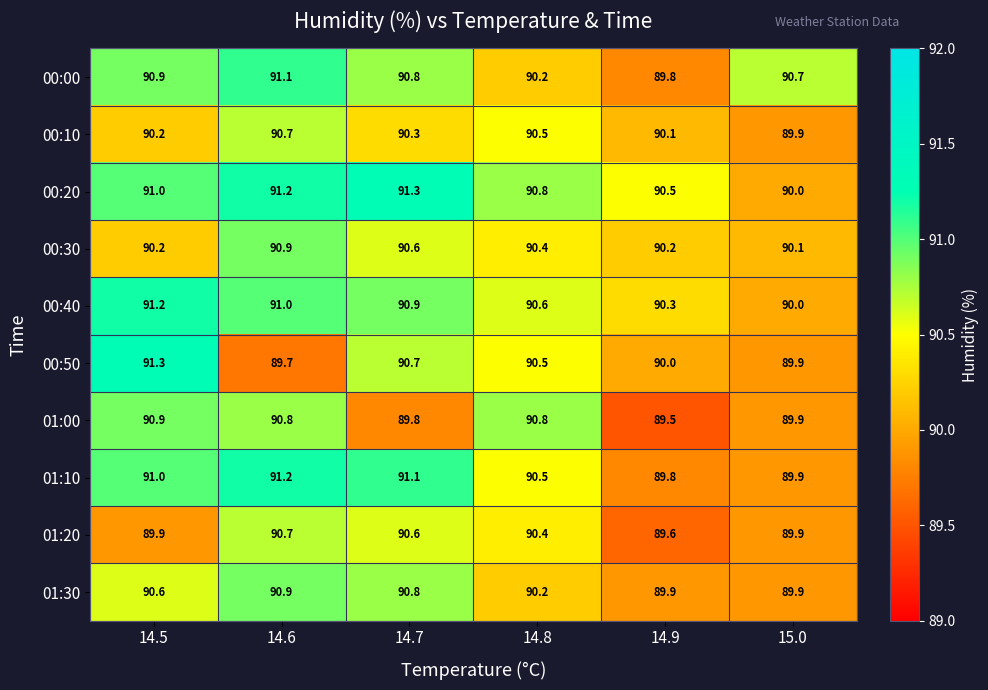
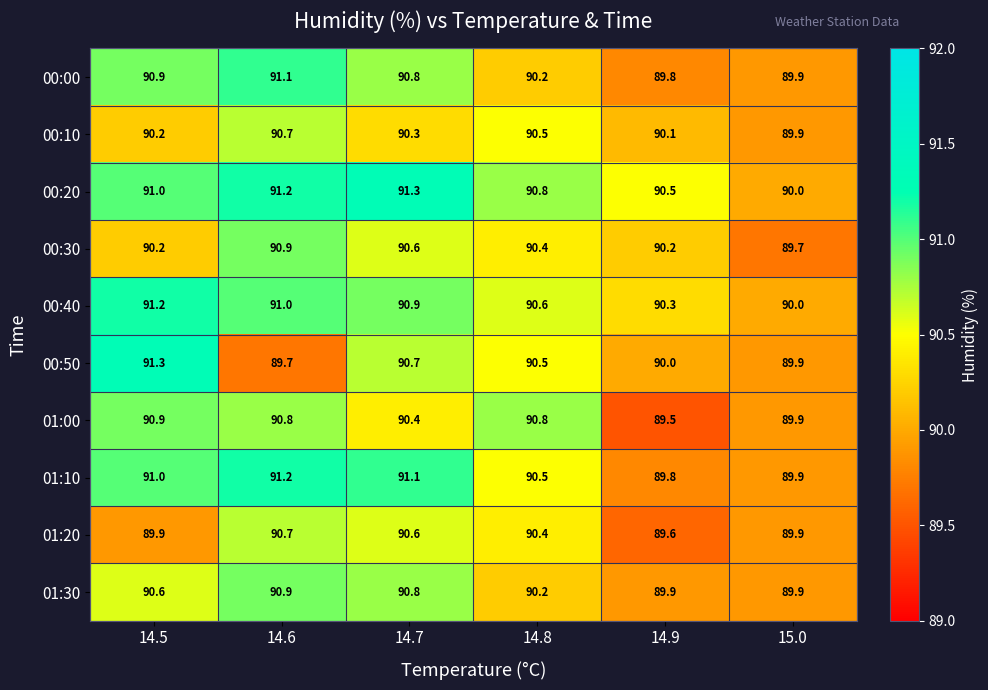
  {
    "00:00": {
      "14.5": 90.9,
      "14.6": 91.1,
      "14.7": 90.8,
      "14.8": 90.2,
      "14.9": 89.8,
-     "15.0": 90.7
+     "15.0": 89.9
    },
    "00:10": {
      "14.5": 90.2,
      "14.6": 90.7,
      "14.7": 90.3,
      "14.8": 90.5,
      "14.9": 90.1,
      "15.0": 89.9
    },
    "00:20": {
      "14.5": 91.0,
      "14.6": 91.2,
      "14.7": 91.3,
      "14.8": 90.8,
      "14.9": 90.5,
      "15.0": 90.0
    },
    "00:30": {
      "14.5": 90.2,
      "14.6": 90.9,
      "14.7": 90.6,
      "14.8": 90.4,
      "14.9": 90.2,
-     "15.0": 90.1
+     "15.0": 89.7
    },
    "00:40": {
      "14.5": 91.2,
      "14.6": 91.0,
      "14.7": 90.9,
      "14.8": 90.6,
      "14.9": 90.3,
      "15.0": 90.0
    },
    "00:50": {
      "14.5": 91.3,
      "14.6": 89.7,
      "14.7": 90.7,
      "14.8": 90.5,
      "14.9": 90.0,
      "15.0": 89.9
    },
    "01:00": {
      "14.5": 90.9,
      "14.6": 90.8,
-     "14.7": 89.8,
+     "14.7": 90.4,
      "14.8": 90.8,
      "14.9": 89.5,
      "15.0": 89.9
    },
    "01:10": {
      "14.5": 91.0,
      "14.6": 91.2,
      "14.7": 91.1,
      "14.8": 90.5,
      "14.9": 89.8,
      "15.0": 89.9
    },
    "01:20": {
      "14.5": 89.9,
      "14.6": 90.7,
      "14.7": 90.6,
      "14.8": 90.4,
      "14.9": 89.6,
      "15.0": 89.9
    },
    "01:30": {
      "14.5": 90.6,
      "14.6": 90.9,
      "14.7": 90.8,
      "14.8": 90.2,
      "14.9": 89.9,
      "15.0": 89.9
    }
  }
